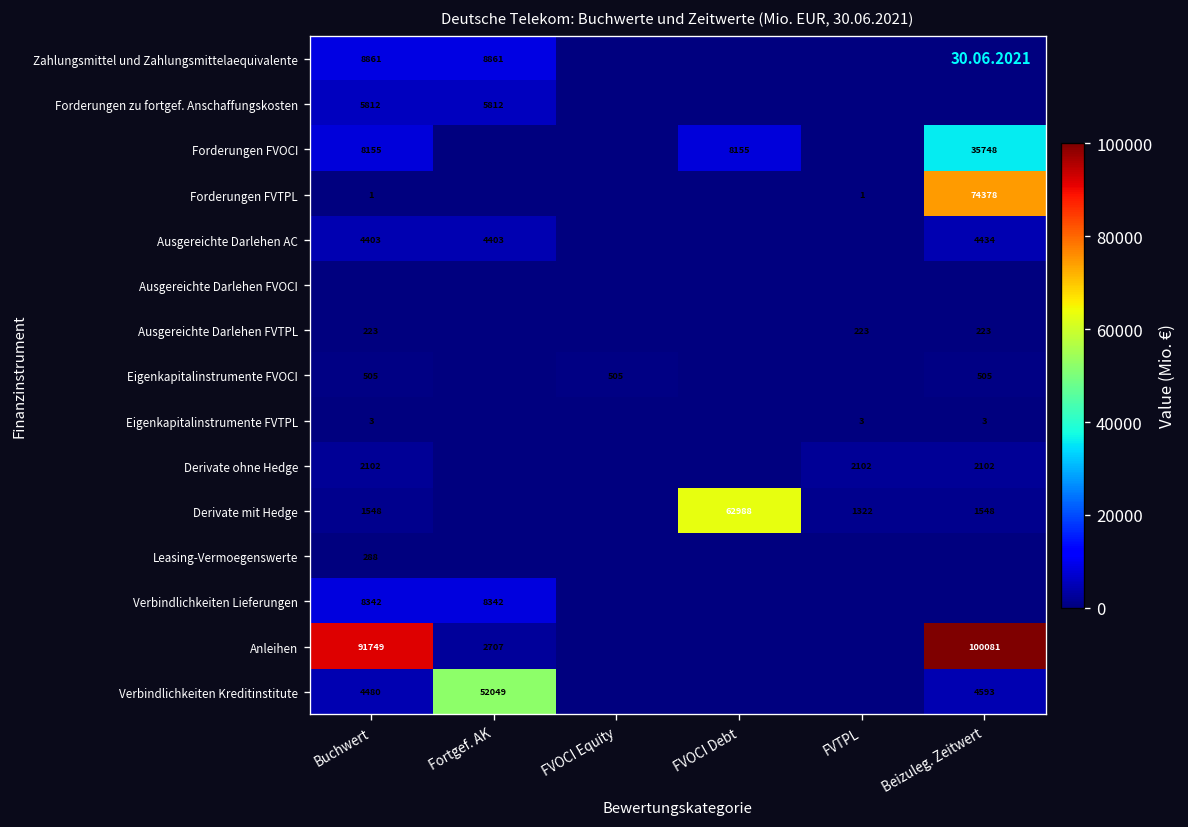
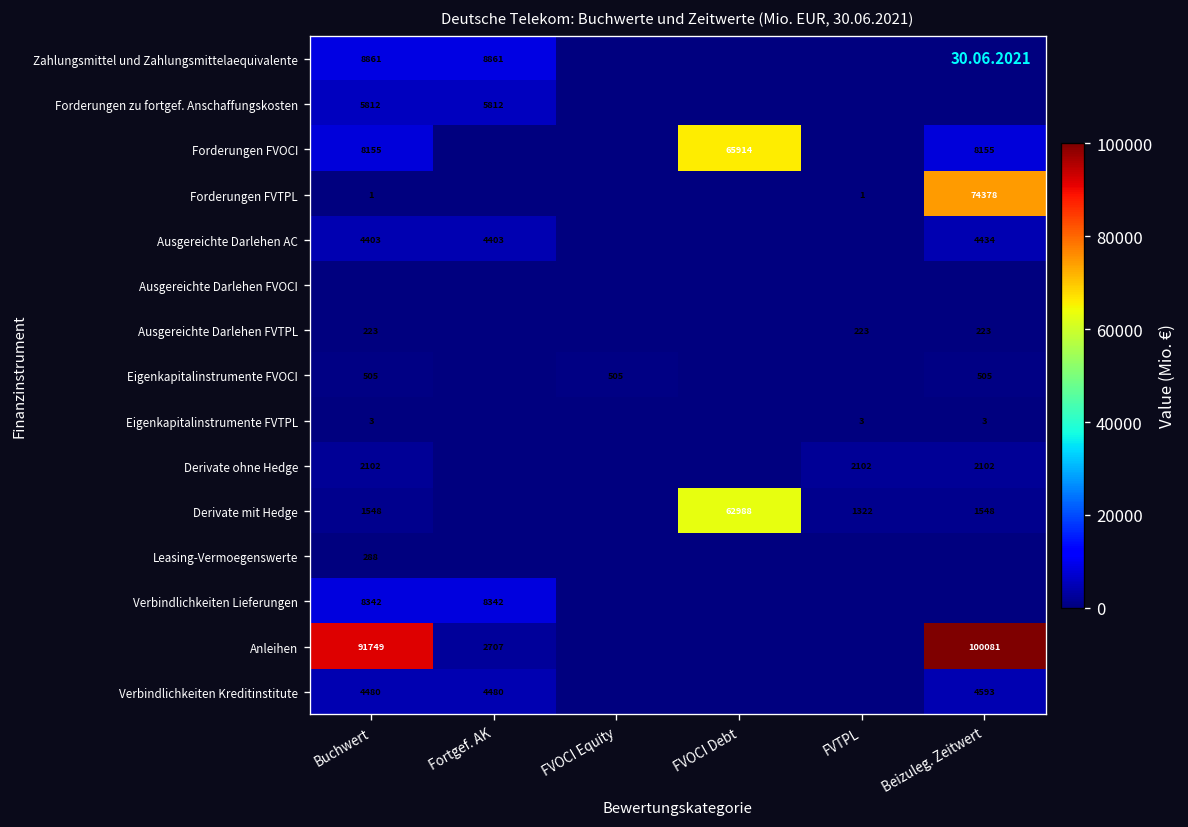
  {
    "Zahlungsmittel und Zahlungsmittelaequivalente": {
      "Buchwert": 8861,
      "Fortgef. AK": 8861
    },
    "Forderungen zu fortgef. Anschaffungskosten": {
      "Buchwert": 5812,
      "Fortgef. AK": 5812
    },
    "Forderungen FVOCI": {
      "Buchwert": 8155,
-     "FVOCI Debt": 8155,
-     "Beizuleg. Zeitwert": 35748
+     "FVOCI Debt": 65914,
+     "Beizuleg. Zeitwert": 8155
    },
    "Forderungen FVTPL": {
      "Buchwert": 1,
      "FVTPL": 1,
      "Beizuleg. Zeitwert": 74378
    },
    "Ausgereichte Darlehen AC": {
      "Buchwert": 4403,
      "Fortgef. AK": 4403,
      "Beizuleg. Zeitwert": 4434
    },
    "Ausgereichte Darlehen FVTPL": {
      "Buchwert": 223,
      "FVTPL": 223,
      "Beizuleg. Zeitwert": 223
    },
    "Eigenkapitalinstrumente FVOCI": {
      "Buchwert": 505,
      "FVOCI Equity": 505,
      "Beizuleg. Zeitwert": 505
    },
    "Eigenkapitalinstrumente FVTPL": {
      "Buchwert": 3,
      "FVTPL": 3,
      "Beizuleg. Zeitwert": 3
    },
    "Derivate ohne Hedge": {
      "Buchwert": 2102,
      "FVTPL": 2102,
      "Beizuleg. Zeitwert": 2102
    },
    "Derivate mit Hedge": {
      "Buchwert": 1548,
      "FVOCI Debt": 62988,
      "FVTPL": 1322,
      "Beizuleg. Zeitwert": 1548
    },
    "Leasing-Vermoegenswerte": {
      "Buchwert": 288
    },
    "Verbindlichkeiten Lieferungen": {
      "Buchwert": 8342,
      "Fortgef. AK": 8342
    },
    "Anleihen": {
      "Buchwert": 91749,
      "Fortgef. AK": 2707,
      "Beizuleg. Zeitwert": 100081
    },
    "Verbindlichkeiten Kreditinstitute": {
      "Buchwert": 4480,
-     "Fortgef. AK": 52049,
+     "Fortgef. AK": 4480,
      "Beizuleg. Zeitwert": 4593
    }
  }
